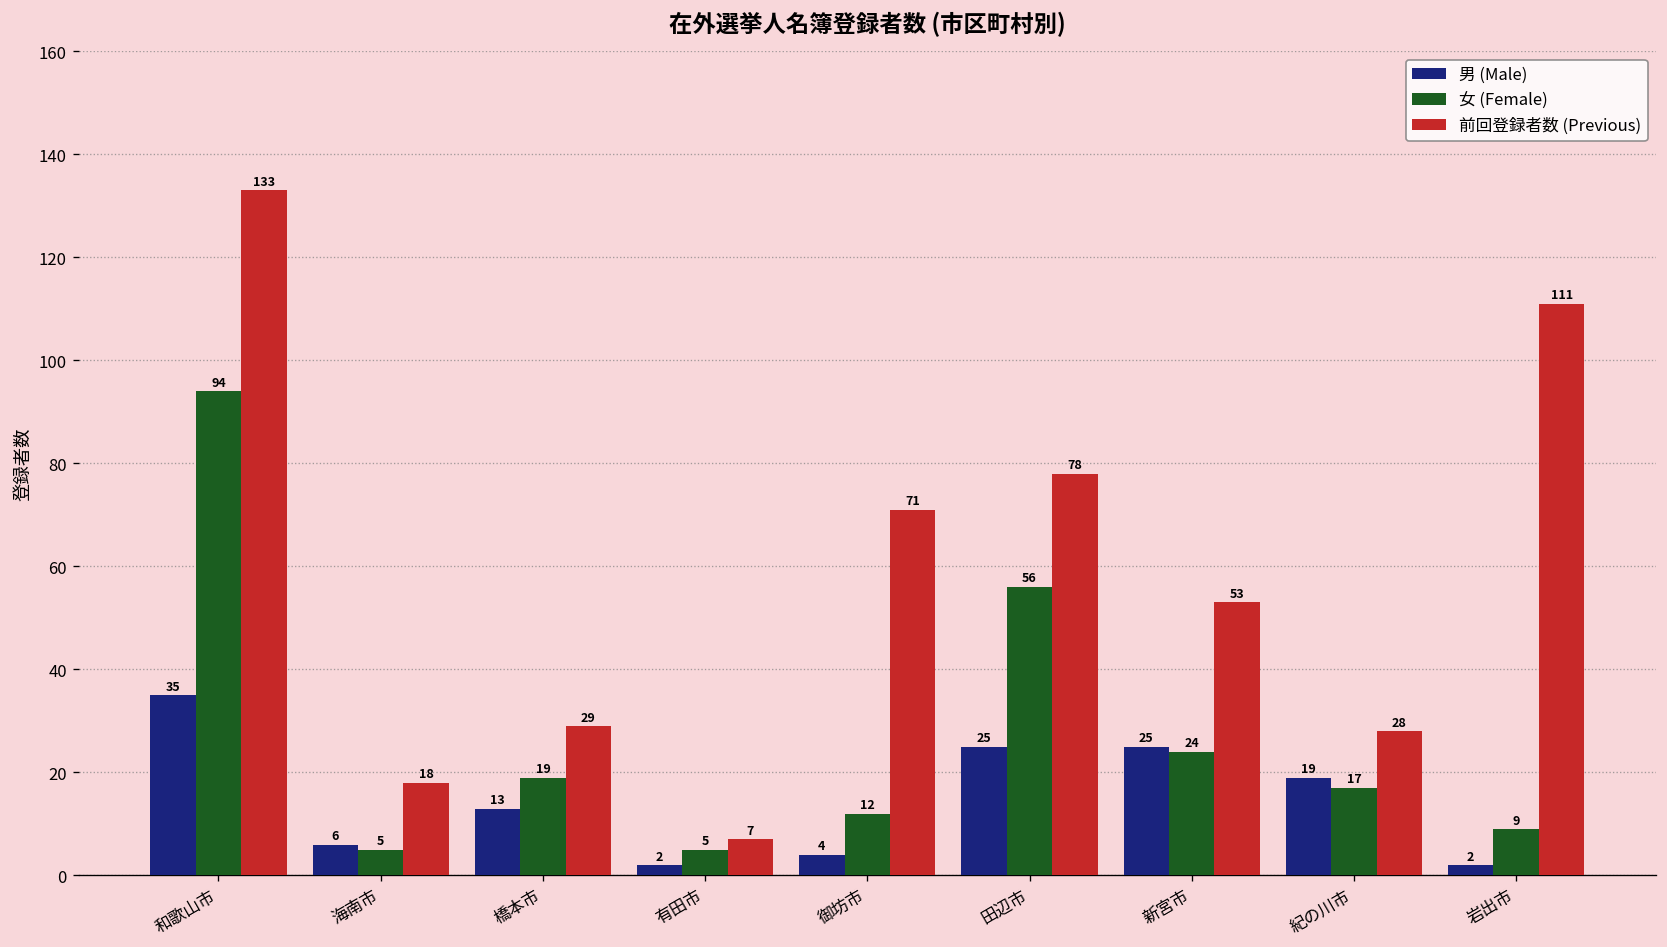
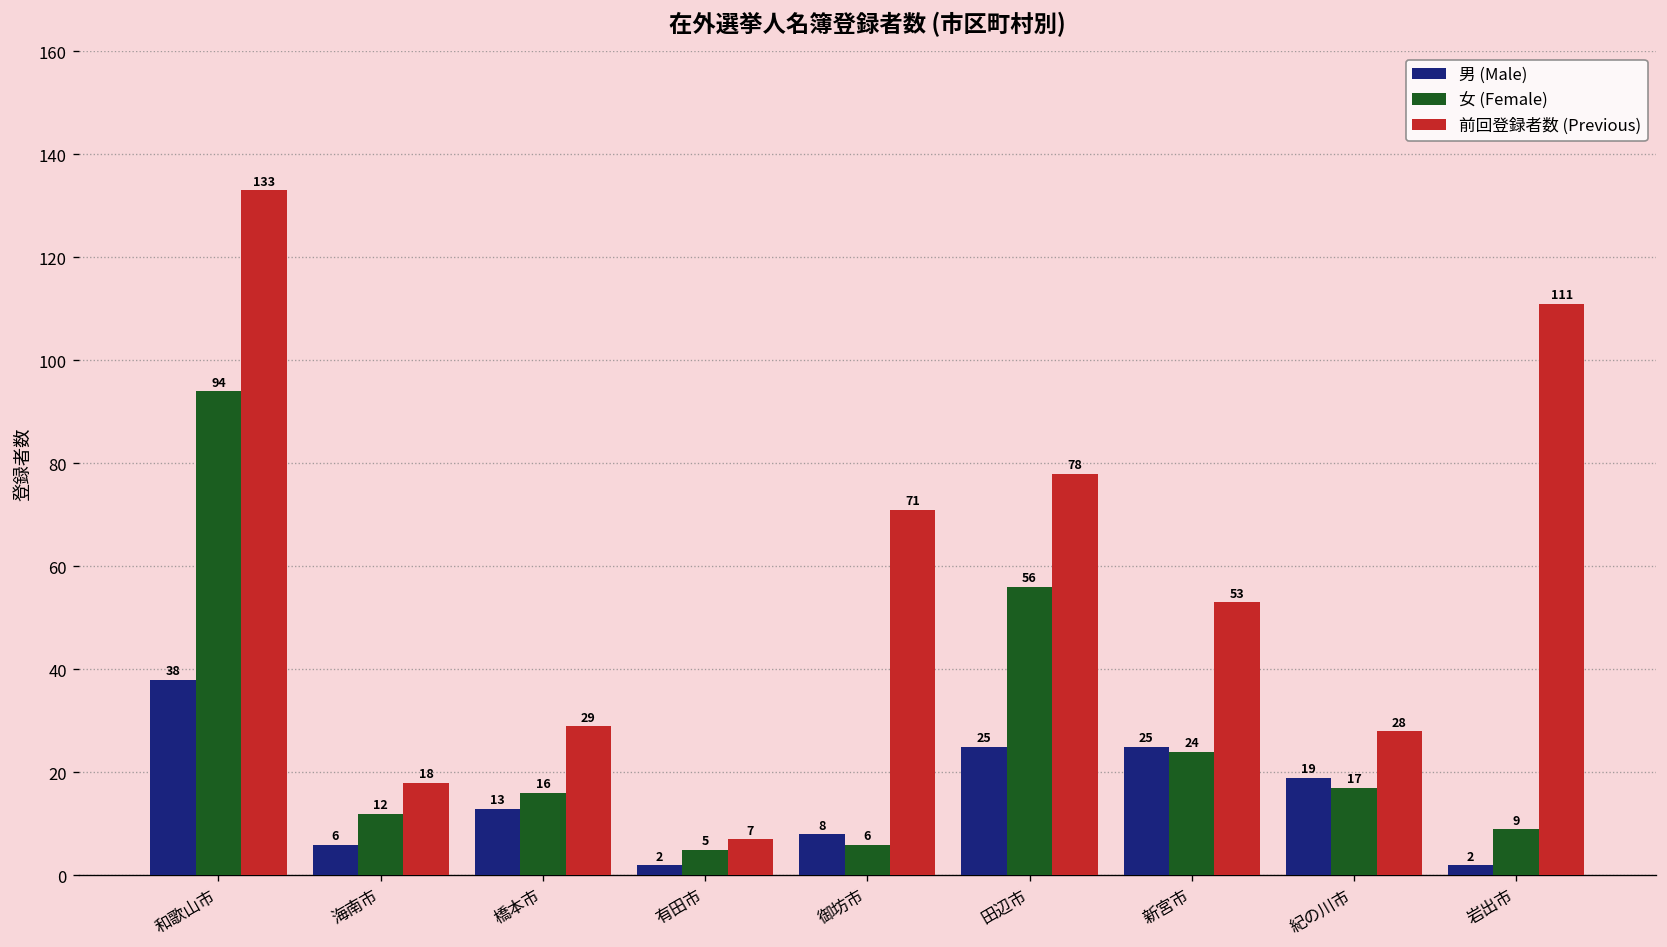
  {
    "男 (Male)": {
-     "和歌山市": 35,
+     "和歌山市": 38,
      "海南市": 6,
      "橋本市": 13,
      "有田市": 2,
-     "御坊市": 4,
+     "御坊市": 8,
      "田辺市": 25,
      "新宮市": 25,
      "紀の川市": 19,
      "岩出市": 2
    },
    "女 (Female)": {
      "和歌山市": 94,
-     "海南市": 5,
-     "橋本市": 19,
+     "海南市": 12,
+     "橋本市": 16,
      "有田市": 5,
-     "御坊市": 12,
+     "御坊市": 6,
      "田辺市": 56,
      "新宮市": 24,
      "紀の川市": 17,
      "岩出市": 9
    },
    "前回登録者数 (Previous)": {
      "和歌山市": 133,
      "海南市": 18,
      "橋本市": 29,
      "有田市": 7,
      "御坊市": 71,
      "田辺市": 78,
      "新宮市": 53,
      "紀の川市": 28,
      "岩出市": 111
    }
  }
